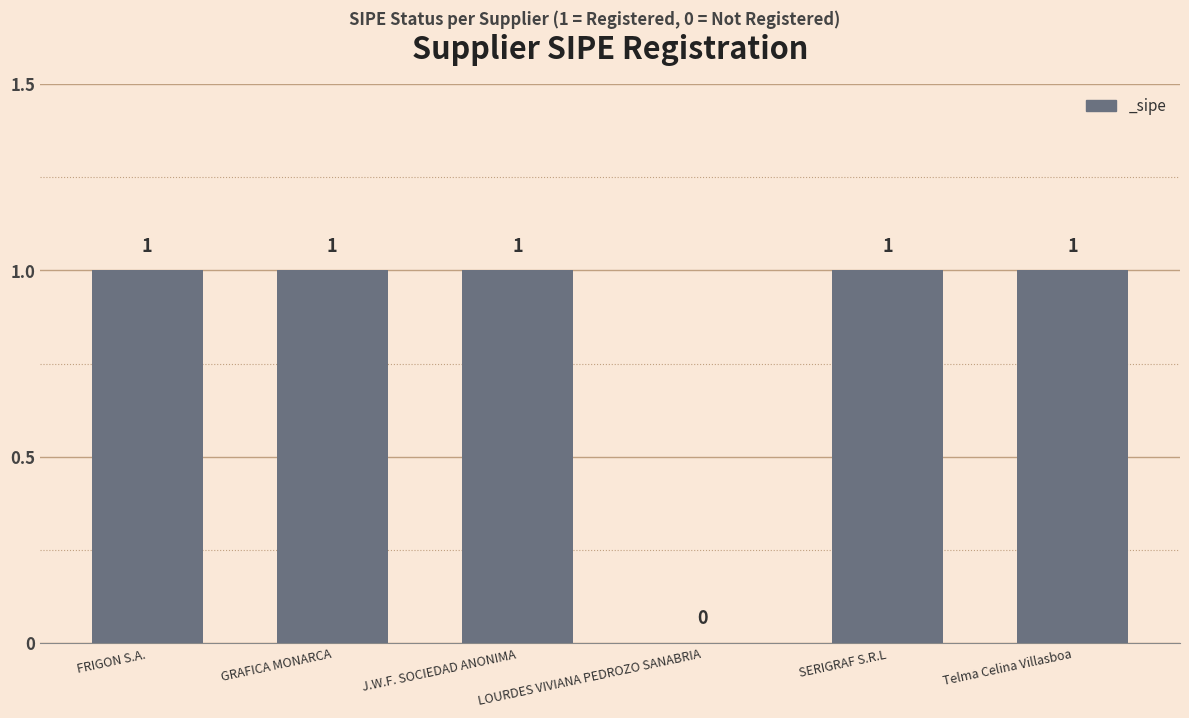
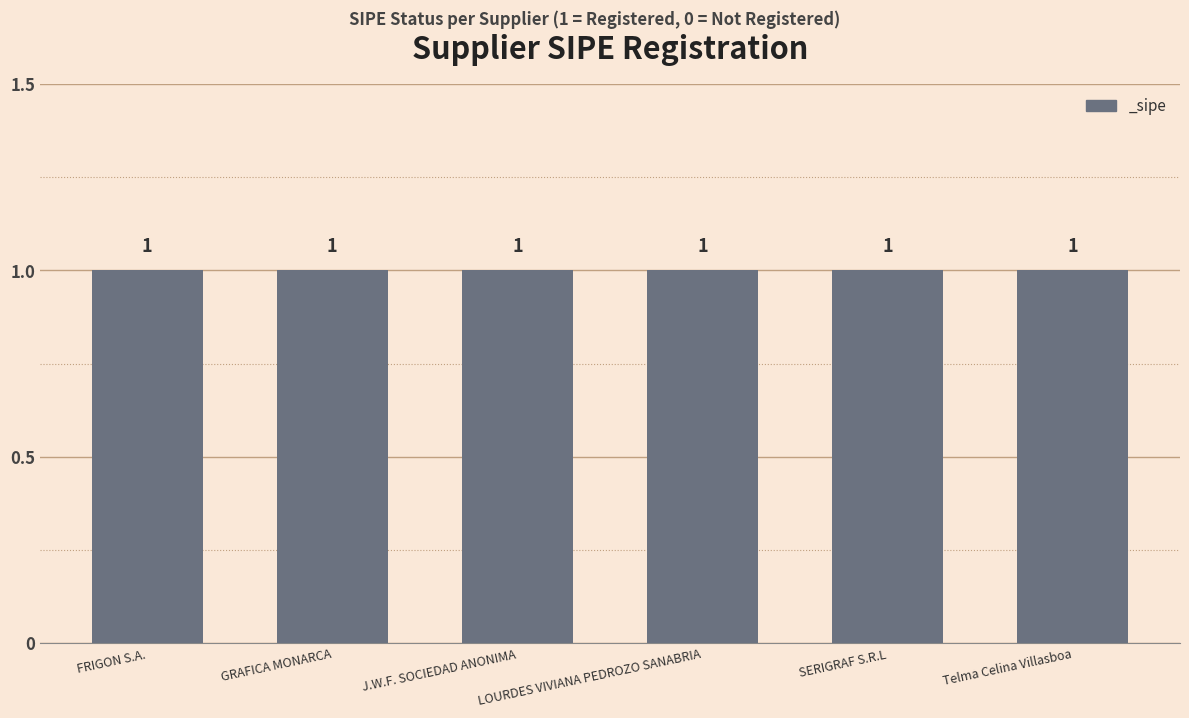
  {
    "FRIGON S.A.": 1,
    "GRAFICA MONARCA": 1,
    "J.W.F. SOCIEDAD ANONIMA": 1,
-   "LOURDES VIVIANA PEDROZO SANABRIA": 0,
+   "LOURDES VIVIANA PEDROZO SANABRIA": 1,
    "SERIGRAF S.R.L": 1,
    "Telma Celina Villasboa": 1
  }
